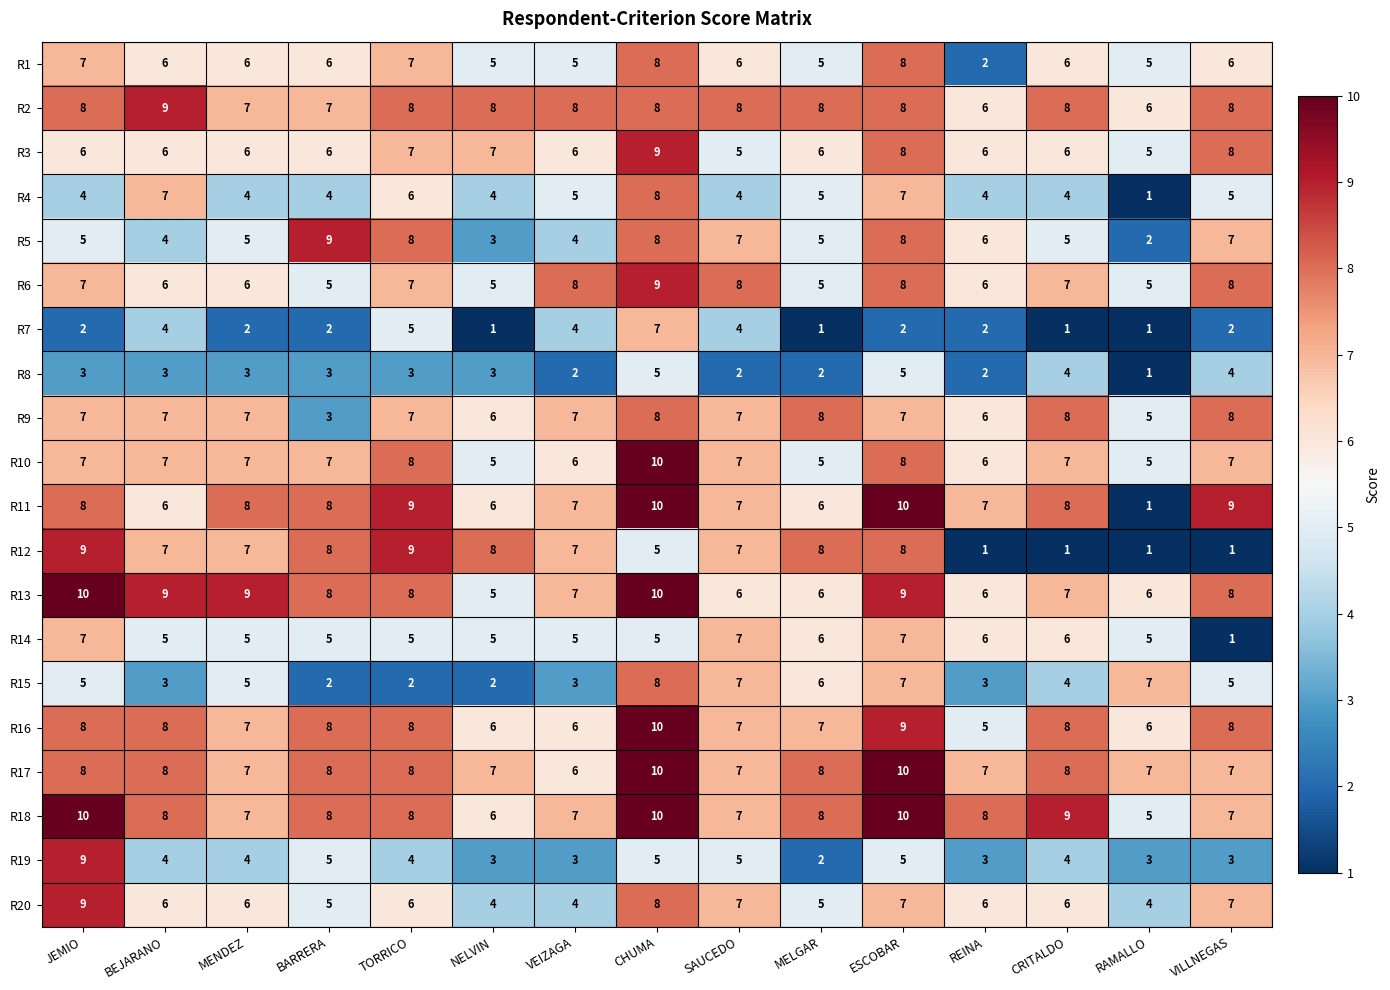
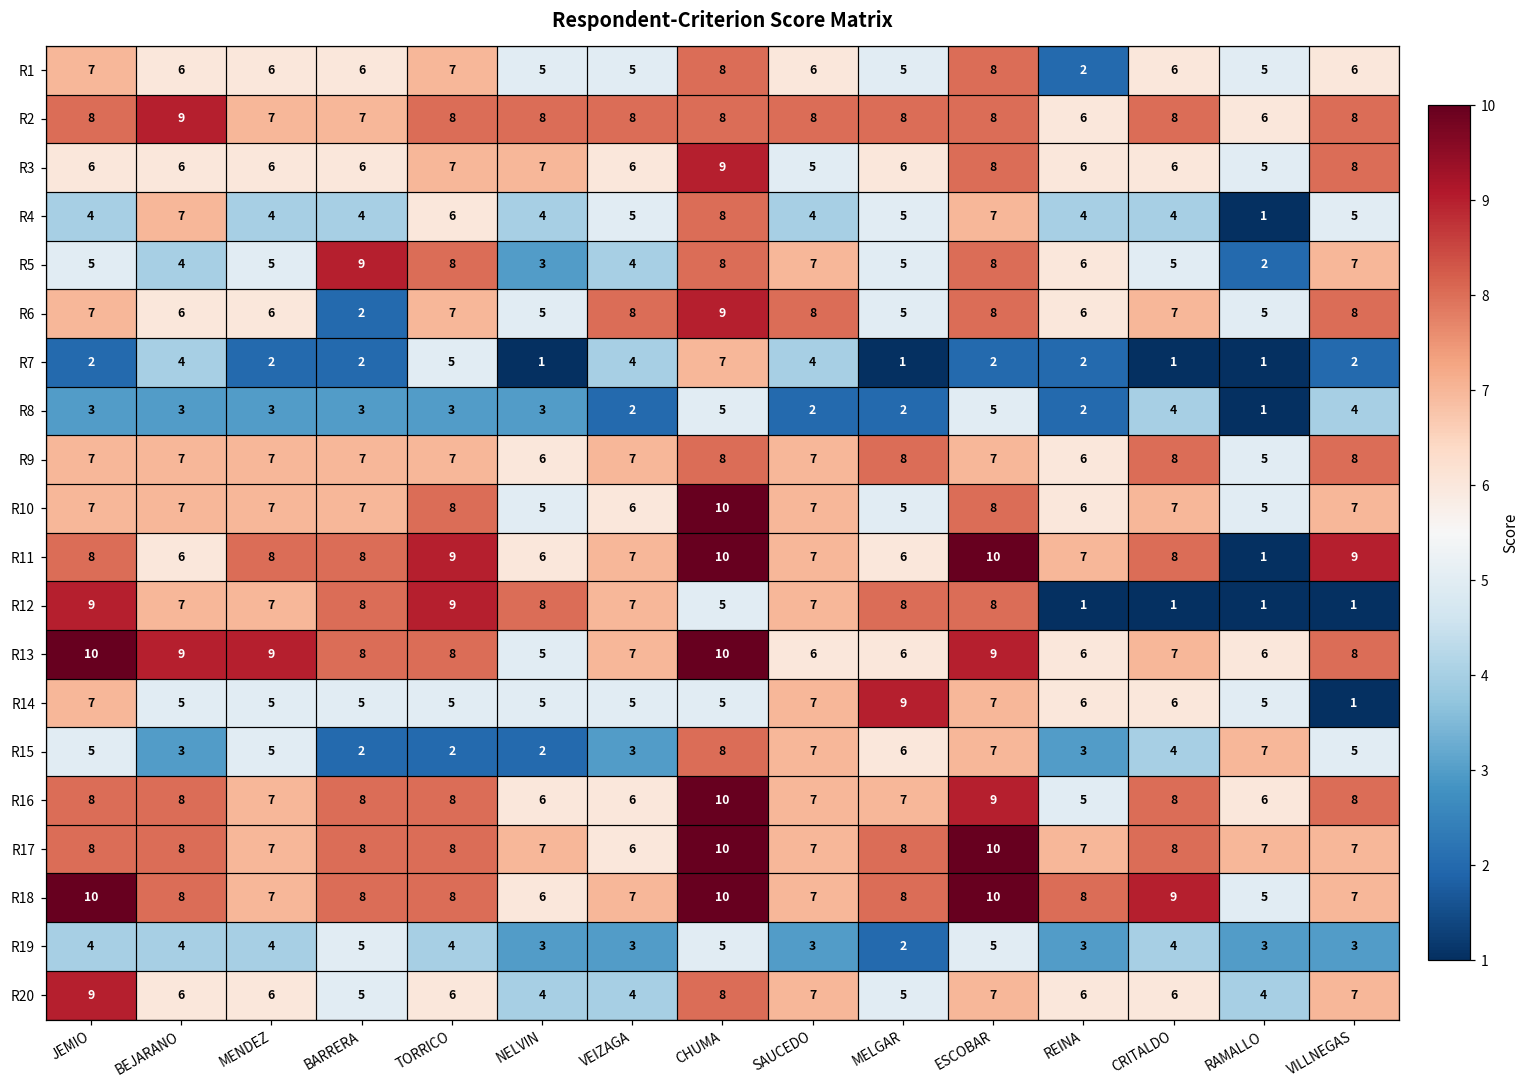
  {
    "R6": {
      "JEMIO": 7,
      "BEJARANO": 6,
      "MENDEZ": 6,
-     "BARRERA": 5,
+     "BARRERA": 2,
      "TORRICO": 7,
      "NELVIN": 5,
      "VEIZAGA": 8,
      "CHUMA": 9,
      "SAUCEDO": 8,
      "MELGAR": 5,
      "ESCOBAR": 8,
      "REINA": 6,
      "CRITALDO": 7,
      "RAMALLO": 5,
      "VILLNEGAS": 8
    },
    "R9": {
      "JEMIO": 7,
      "BEJARANO": 7,
      "MENDEZ": 7,
-     "BARRERA": 3,
+     "BARRERA": 7,
      "TORRICO": 7,
      "NELVIN": 6,
      "VEIZAGA": 7,
      "CHUMA": 8,
      "SAUCEDO": 7,
      "MELGAR": 8,
      "ESCOBAR": 7,
      "REINA": 6,
      "CRITALDO": 8,
      "RAMALLO": 5,
      "VILLNEGAS": 8
    },
    "R14": {
      "JEMIO": 7,
      "BEJARANO": 5,
      "MENDEZ": 5,
      "BARRERA": 5,
      "TORRICO": 5,
      "NELVIN": 5,
      "VEIZAGA": 5,
      "CHUMA": 5,
      "SAUCEDO": 7,
-     "MELGAR": 6,
+     "MELGAR": 9,
      "ESCOBAR": 7,
      "REINA": 6,
      "CRITALDO": 6,
      "RAMALLO": 5,
      "VILLNEGAS": 1
    },
    "R19": {
-     "JEMIO": 9,
+     "JEMIO": 4,
      "BEJARANO": 4,
      "MENDEZ": 4,
      "BARRERA": 5,
      "TORRICO": 4,
      "NELVIN": 3,
      "VEIZAGA": 3,
      "CHUMA": 5,
-     "SAUCEDO": 5,
+     "SAUCEDO": 3,
      "MELGAR": 2,
      "ESCOBAR": 5,
      "REINA": 3,
      "CRITALDO": 4,
      "RAMALLO": 3,
      "VILLNEGAS": 3
    }
  }
